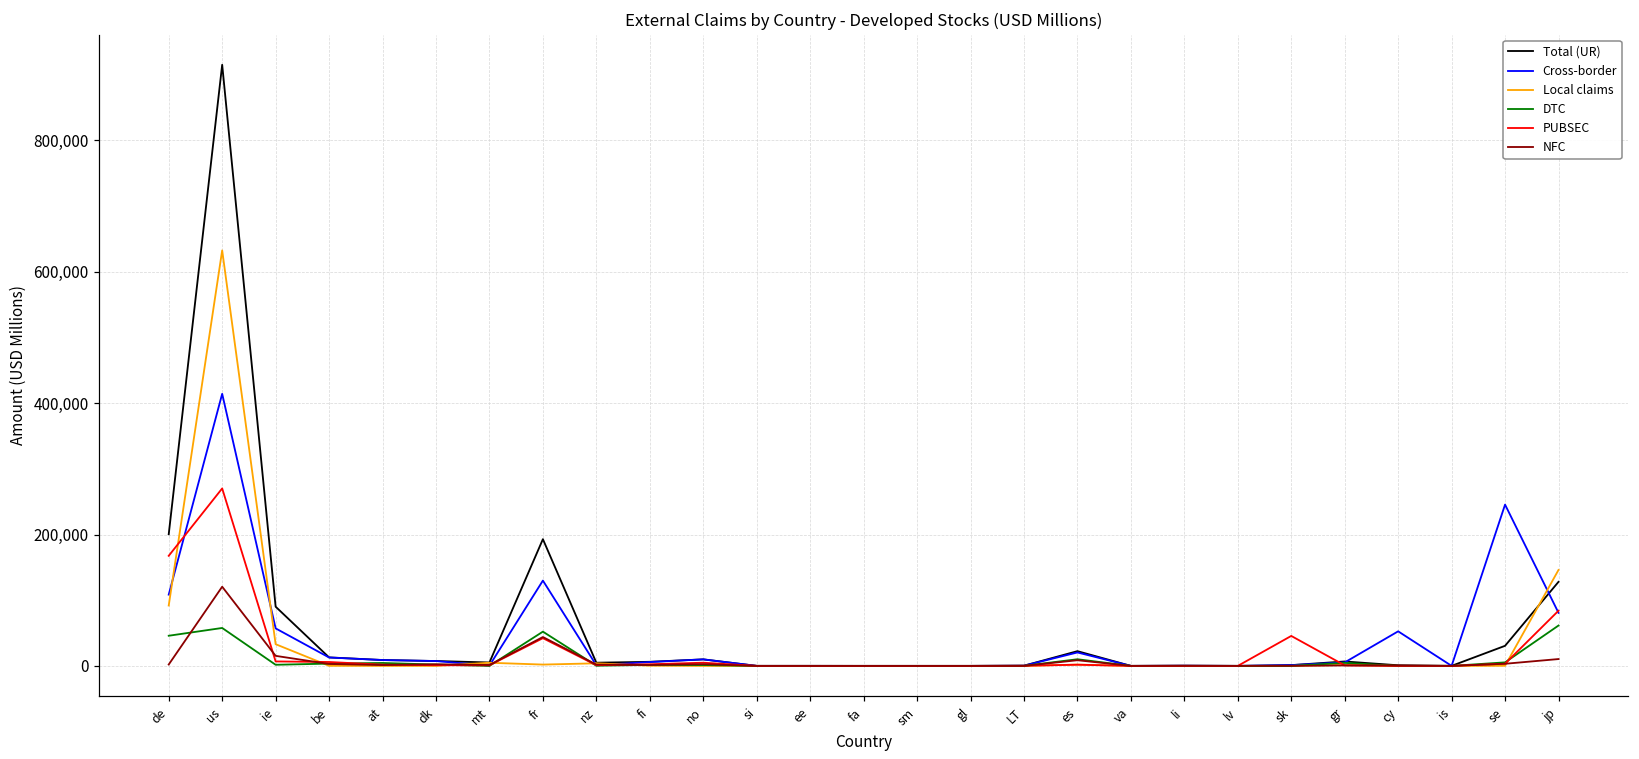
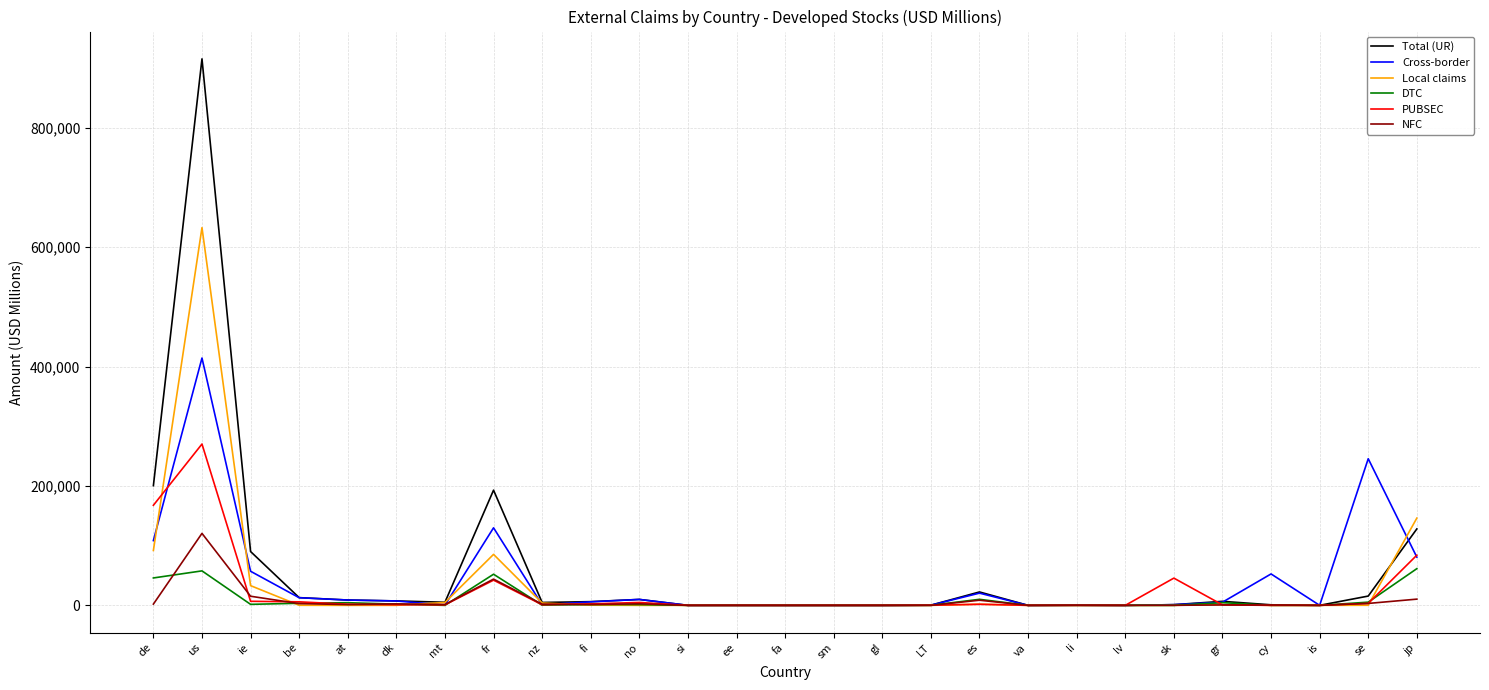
  {
    "Total (UR)": {
      "de": "200,000",
      "us": "920,000",
      "ie": "90,000",
      "fr": "190,000",
-     "se": "30,000",
+     "se": "20,000",
      "jp": "130,000"
    },
    "Cross-border": {
      "de": "110,000",
      "us": "410,000",
      "ie": "60,000",
      "fr": "130,000",
      "cy": "50,000",
      "se": "250,000"
    },
    "Local claims": {
      "de": "90,000",
      "us": "630,000",
      "ie": "30,000",
-     "fr": "0",
+     "fr": "90,000",
      "jp": "150,000"
    },
    "DTC": {
      "de": "50,000",
      "us": "60,000",
      "ie": "0",
      "fr": "50,000",
      "jp": "60,000"
    },
    "PUBSEC": {
      "de": "170,000",
      "us": "270,000",
      "ie": "10,000",
      "sk": "50,000"
    },
    "NFC": {
      "de": "0",
      "us": "120,000",
      "ie": "20,000",
      "jp": "10,000"
    }
  }
